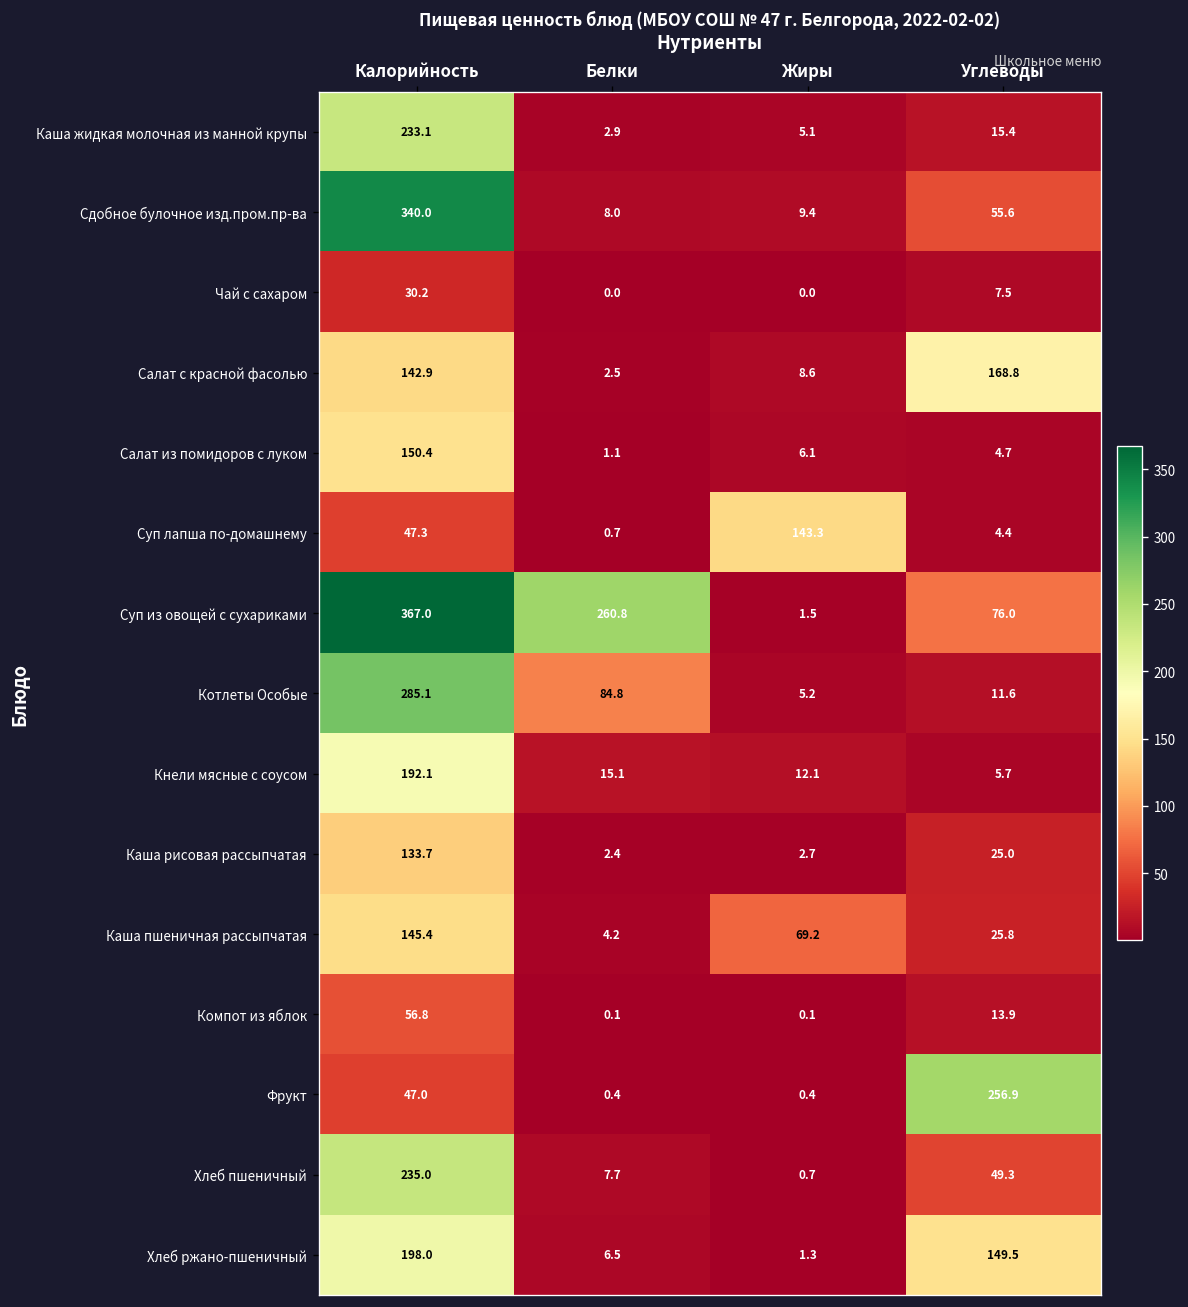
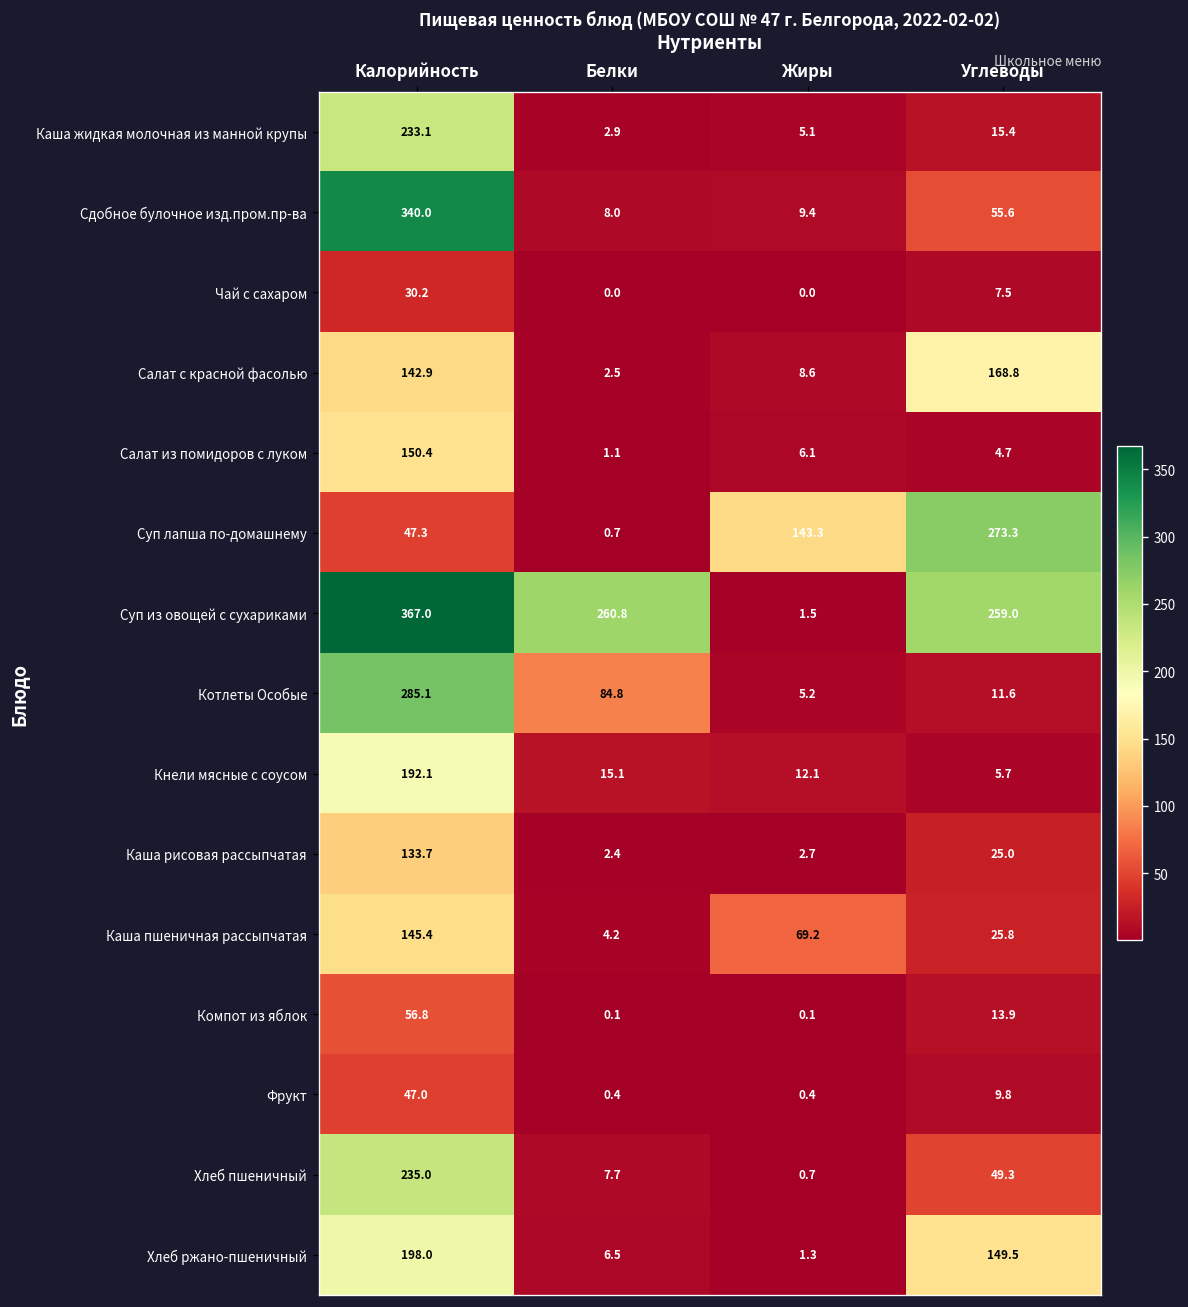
  {
    "Каша жидкая молочная из манной крупы": {
      "Калорийность": 233.1,
      "Белки": 2.9,
      "Жиры": 5.1,
      "Углеводы": 15.4
    },
    "Сдобное булочное изд.пром.пр-ва": {
      "Калорийность": 340.0,
      "Белки": 8.0,
      "Жиры": 9.4,
      "Углеводы": 55.6
    },
    "Чай с сахаром": {
      "Калорийность": 30.2,
      "Белки": 0.0,
      "Жиры": 0.0,
      "Углеводы": 7.5
    },
    "Салат с красной фасолью": {
      "Калорийность": 142.9,
      "Белки": 2.5,
      "Жиры": 8.6,
      "Углеводы": 168.8
    },
    "Салат из помидоров с луком": {
      "Калорийность": 150.4,
      "Белки": 1.1,
      "Жиры": 6.1,
      "Углеводы": 4.7
    },
    "Суп лапша по-домашнему": {
      "Калорийность": 47.3,
      "Белки": 0.7,
      "Жиры": 143.3,
-     "Углеводы": 4.4
+     "Углеводы": 273.3
    },
    "Суп из овощей с сухариками": {
      "Калорийность": 367.0,
      "Белки": 260.8,
      "Жиры": 1.5,
-     "Углеводы": 76.0
+     "Углеводы": 259.0
    },
    "Котлеты Особые": {
      "Калорийность": 285.1,
      "Белки": 84.8,
      "Жиры": 5.2,
      "Углеводы": 11.6
    },
    "Кнели мясные с соусом": {
      "Калорийность": 192.1,
      "Белки": 15.1,
      "Жиры": 12.1,
      "Углеводы": 5.7
    },
    "Каша рисовая рассыпчатая": {
      "Калорийность": 133.7,
      "Белки": 2.4,
      "Жиры": 2.7,
      "Углеводы": 25.0
    },
    "Каша пшеничная рассыпчатая": {
      "Калорийность": 145.4,
      "Белки": 4.2,
      "Жиры": 69.2,
      "Углеводы": 25.8
    },
    "Компот из яблок": {
      "Калорийность": 56.8,
      "Белки": 0.1,
      "Жиры": 0.1,
      "Углеводы": 13.9
    },
    "Фрукт": {
      "Калорийность": 47.0,
      "Белки": 0.4,
      "Жиры": 0.4,
-     "Углеводы": 256.9
+     "Углеводы": 9.8
    },
    "Хлеб пшеничный": {
      "Калорийность": 235.0,
      "Белки": 7.7,
      "Жиры": 0.7,
      "Углеводы": 49.3
    },
    "Хлеб ржано-пшеничный": {
      "Калорийность": 198.0,
      "Белки": 6.5,
      "Жиры": 1.3,
      "Углеводы": 149.5
    }
  }
